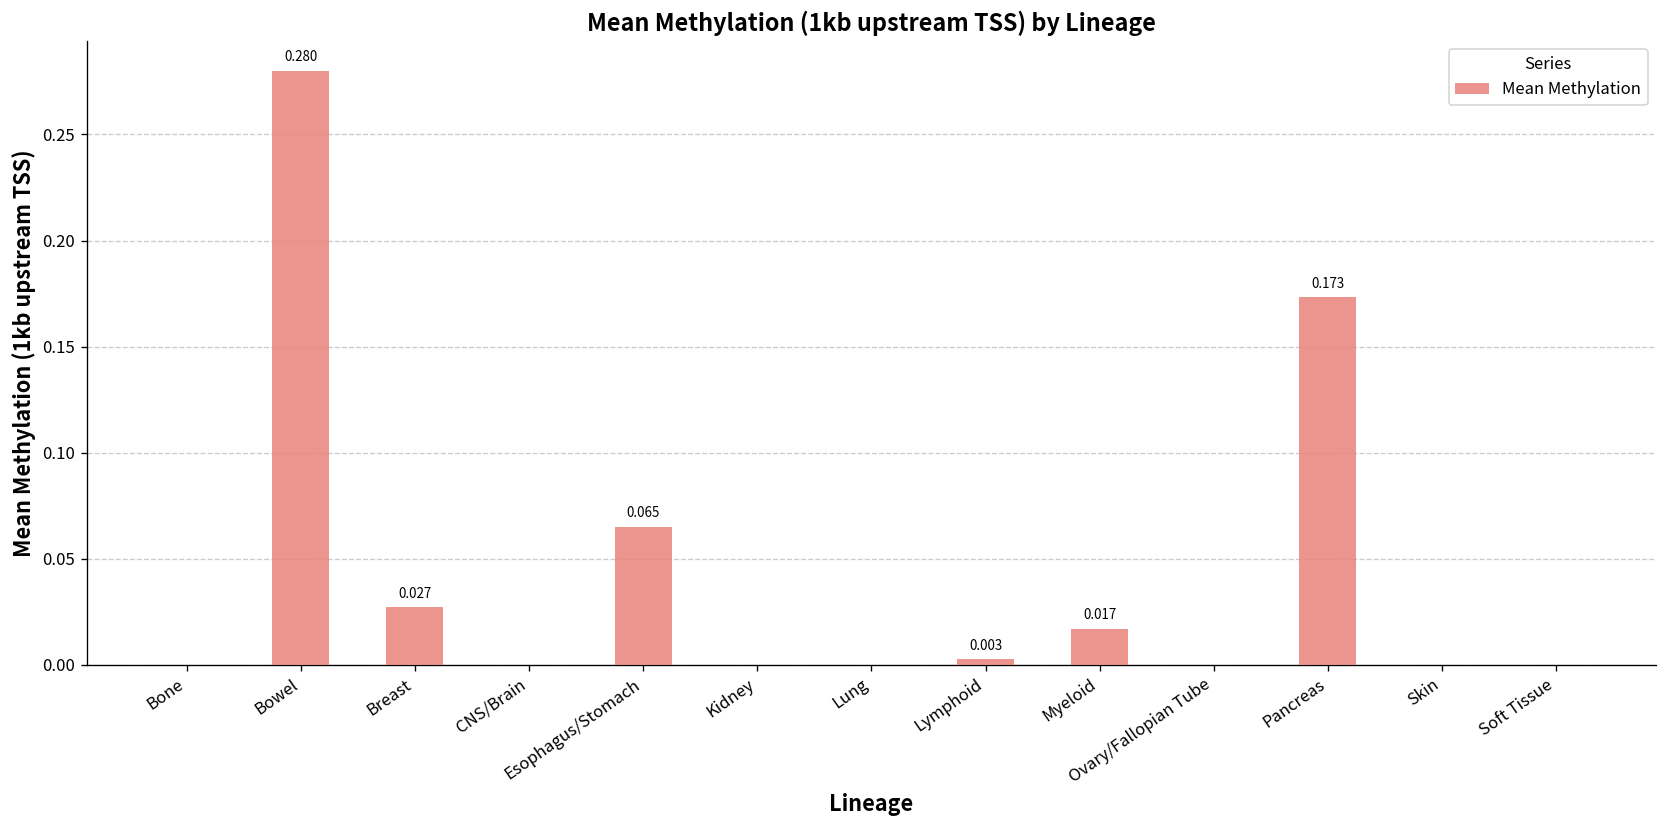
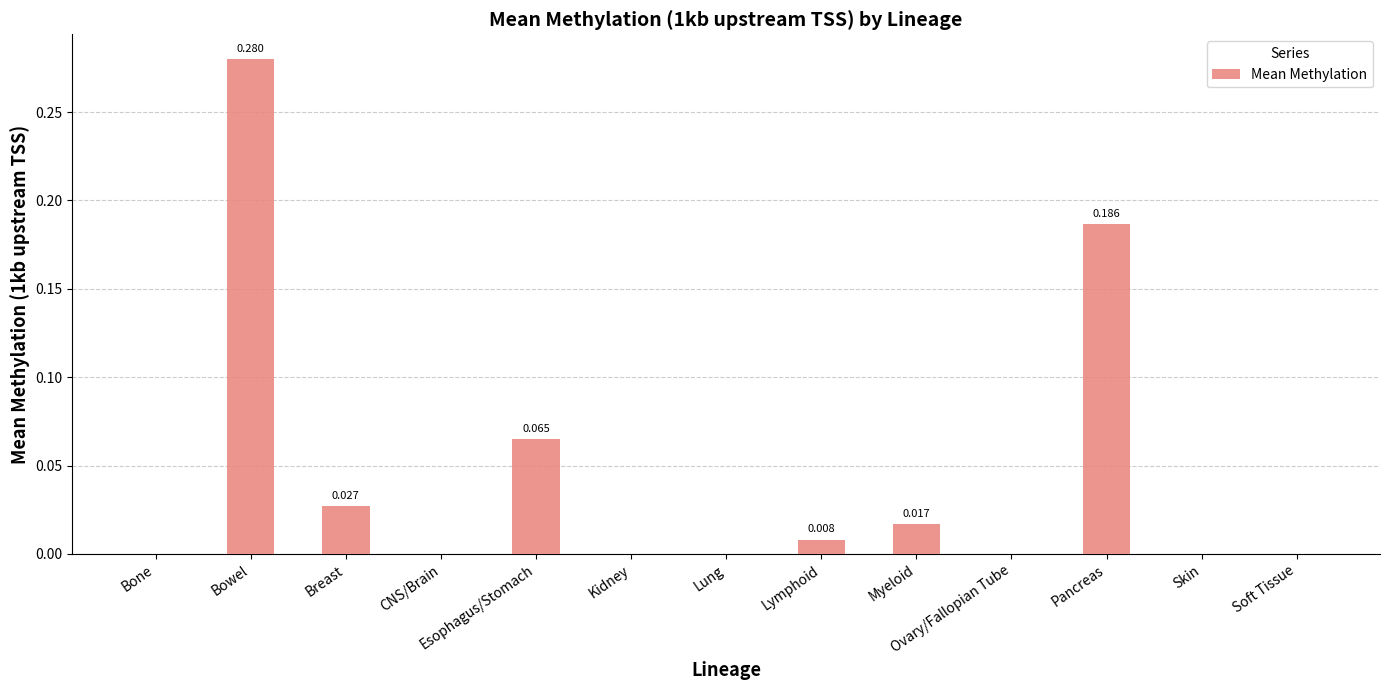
  {
    "Bowel": 0.280,
    "Breast": 0.027,
    "Esophagus/Stomach": 0.065,
-   "Lymphoid": 0.003,
+   "Lymphoid": 0.008,
    "Myeloid": 0.017,
-   "Pancreas": 0.173
+   "Pancreas": 0.186
  }
